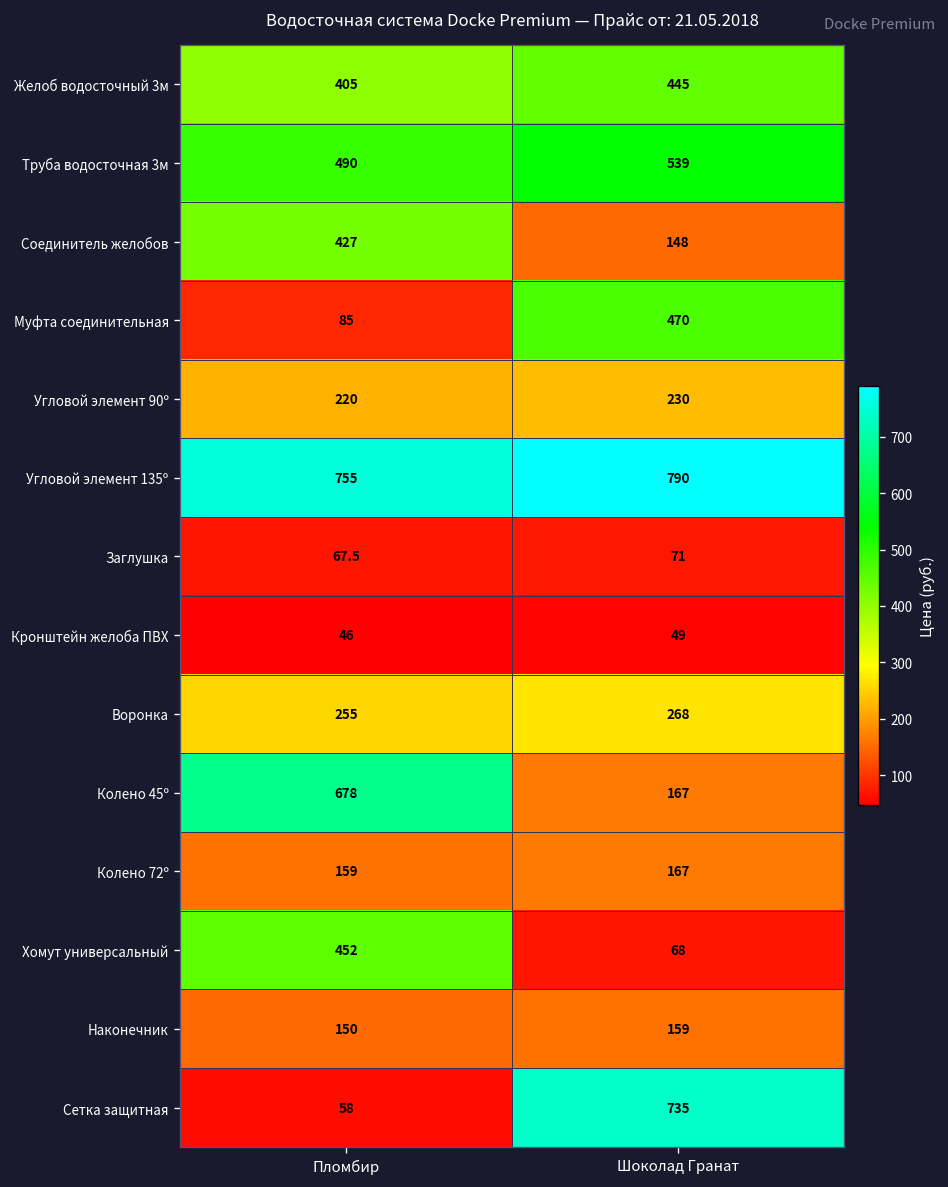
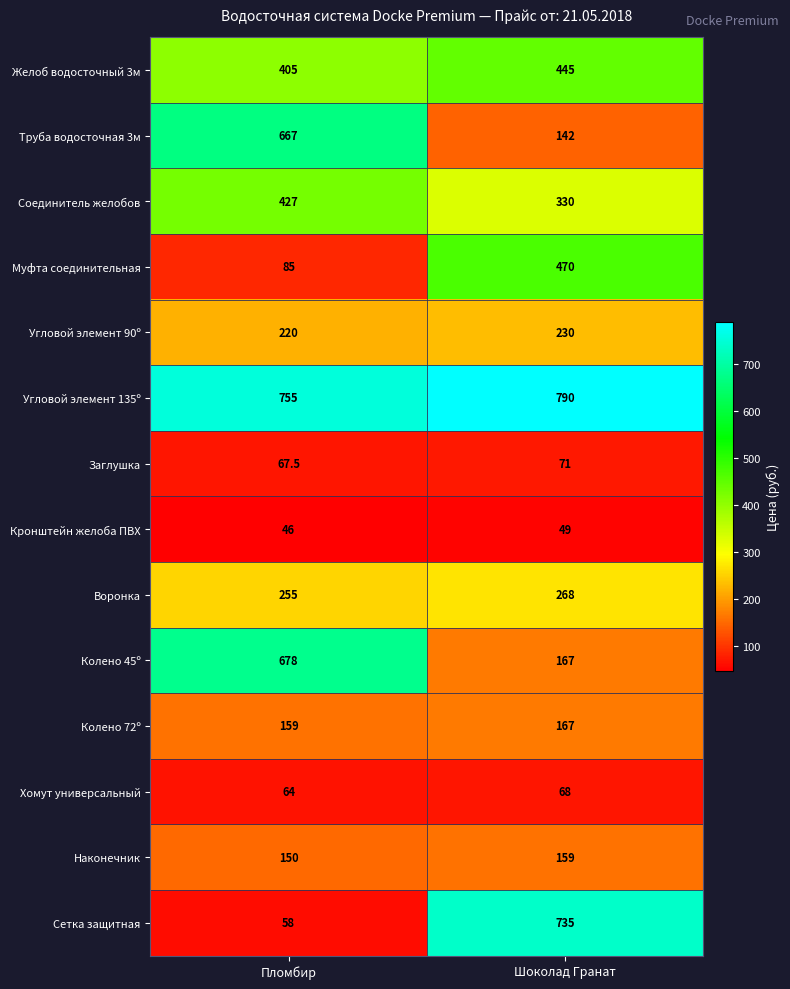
  {
    "Желоб водосточный 3м": {
      "Пломбир": 405,
      "Шоколад Гранат": 445
    },
    "Труба водосточная 3м": {
-     "Пломбир": 490,
-     "Шоколад Гранат": 539
+     "Пломбир": 667,
+     "Шоколад Гранат": 142
    },
    "Соединитель желобов": {
      "Пломбир": 427,
-     "Шоколад Гранат": 148
+     "Шоколад Гранат": 330
    },
    "Муфта соединительная": {
      "Пломбир": 85,
      "Шоколад Гранат": 470
    },
    "Угловой элемент 90º": {
      "Пломбир": 220,
      "Шоколад Гранат": 230
    },
    "Угловой элемент 135º": {
      "Пломбир": 755,
      "Шоколад Гранат": 790
    },
    "Заглушка": {
      "Пломбир": 67.5,
      "Шоколад Гранат": 71
    },
    "Кронштейн желоба ПВХ": {
      "Пломбир": 46,
      "Шоколад Гранат": 49
    },
    "Воронка": {
      "Пломбир": 255,
      "Шоколад Гранат": 268
    },
    "Колено 45º": {
      "Пломбир": 678,
      "Шоколад Гранат": 167
    },
    "Колено 72º": {
      "Пломбир": 159,
      "Шоколад Гранат": 167
    },
    "Хомут универсальный": {
-     "Пломбир": 452,
+     "Пломбир": 64,
      "Шоколад Гранат": 68
    },
    "Наконечник": {
      "Пломбир": 150,
      "Шоколад Гранат": 159
    },
    "Сетка защитная": {
      "Пломбир": 58,
      "Шоколад Гранат": 735
    }
  }
